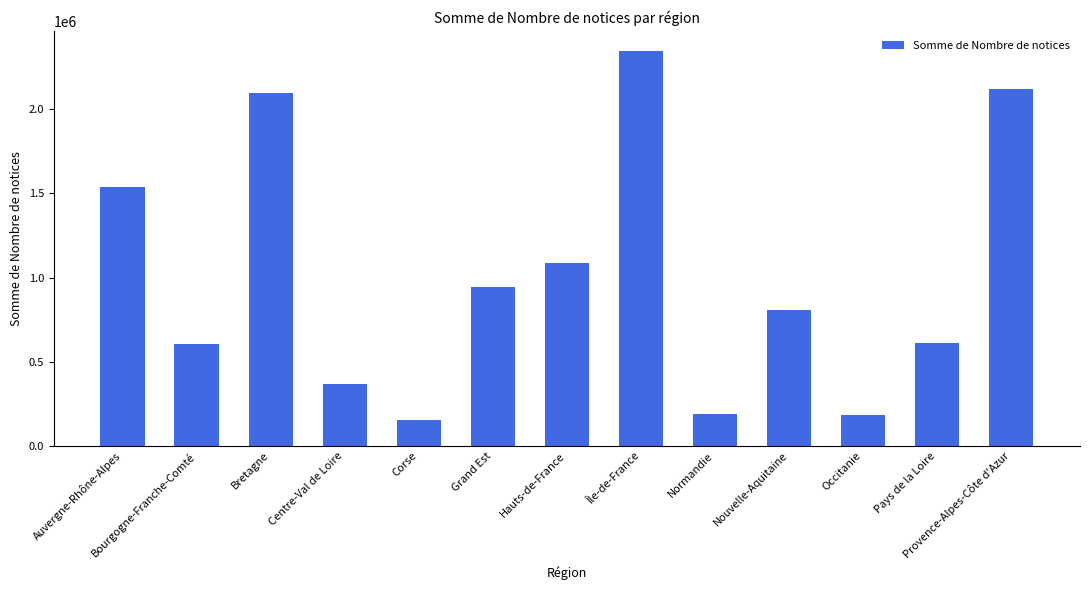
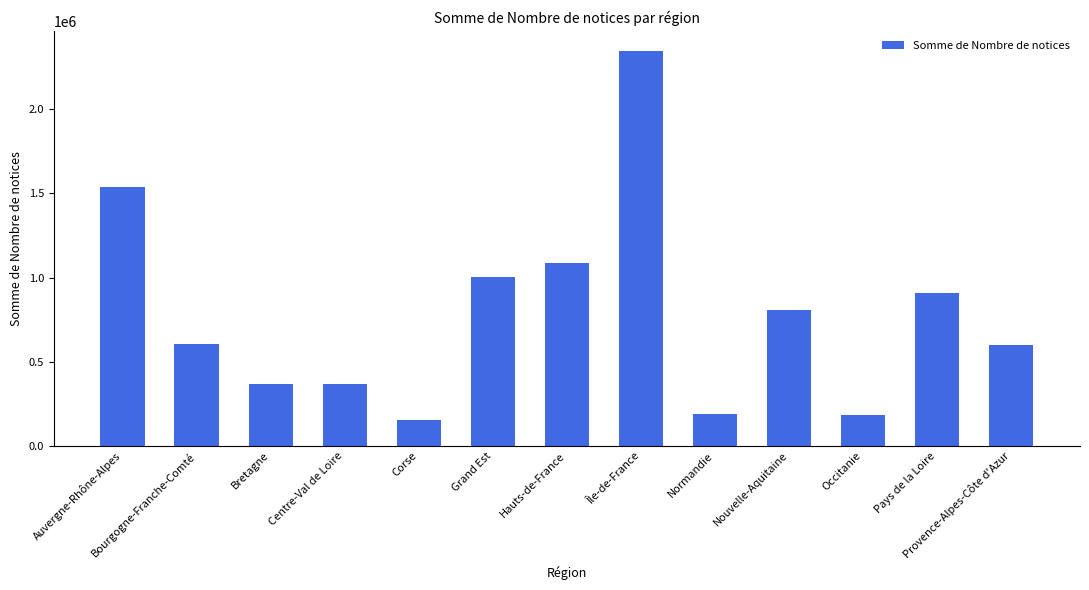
  {
    "Auvergne-Rhône-Alpes": 1540000,
    "Bourgogne-Franche-Comté": 600000,
-   "Bretagne": 2100000,
+   "Bretagne": 370000,
    "Centre-Val de Loire": 360000,
    "Corse": 150000,
-   "Grand Est": 950000,
+   "Grand Est": 1000000,
    "Hauts-de-France": 1080000,
    "Île-de-France": 2350000,
    "Normandie": 190000,
    "Nouvelle-Aquitaine": 810000,
    "Occitanie": 180000,
-   "Pays de la Loire": 610000,
-   "Provence-Alpes-Côte d'Azur": 2120000
+   "Pays de la Loire": 910000,
+   "Provence-Alpes-Côte d'Azur": 600000
  }
